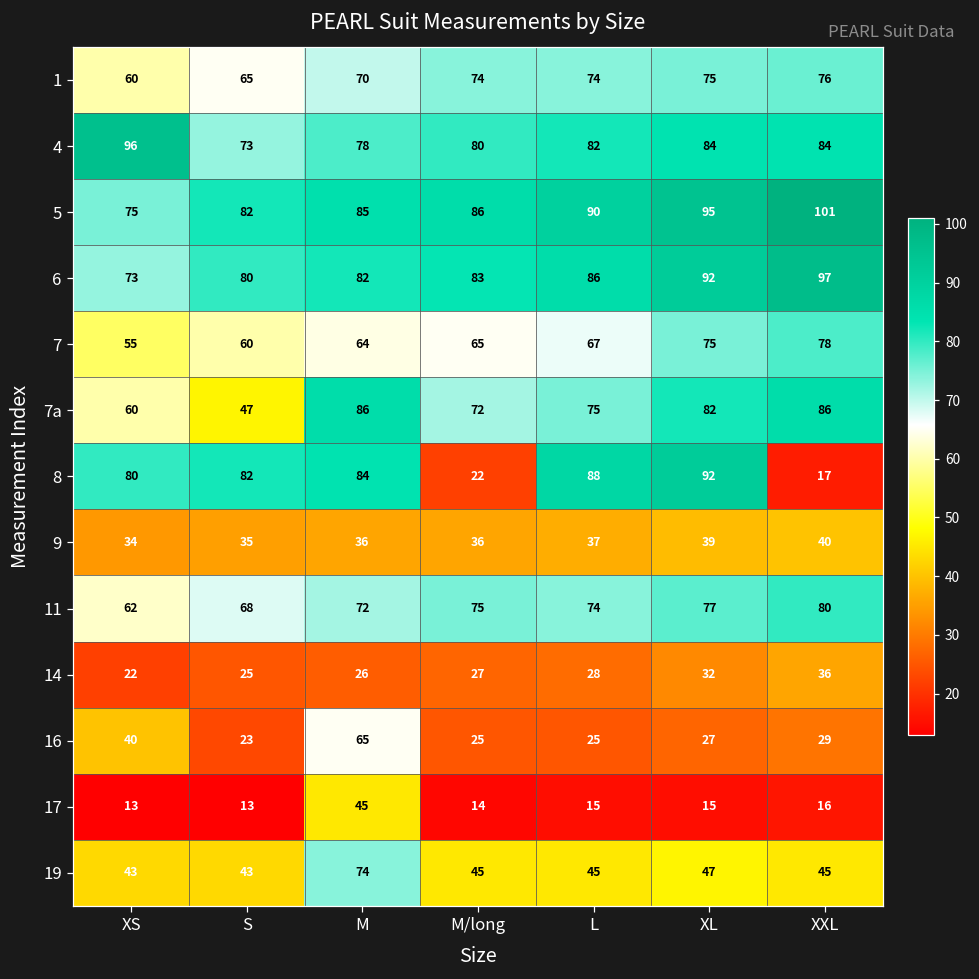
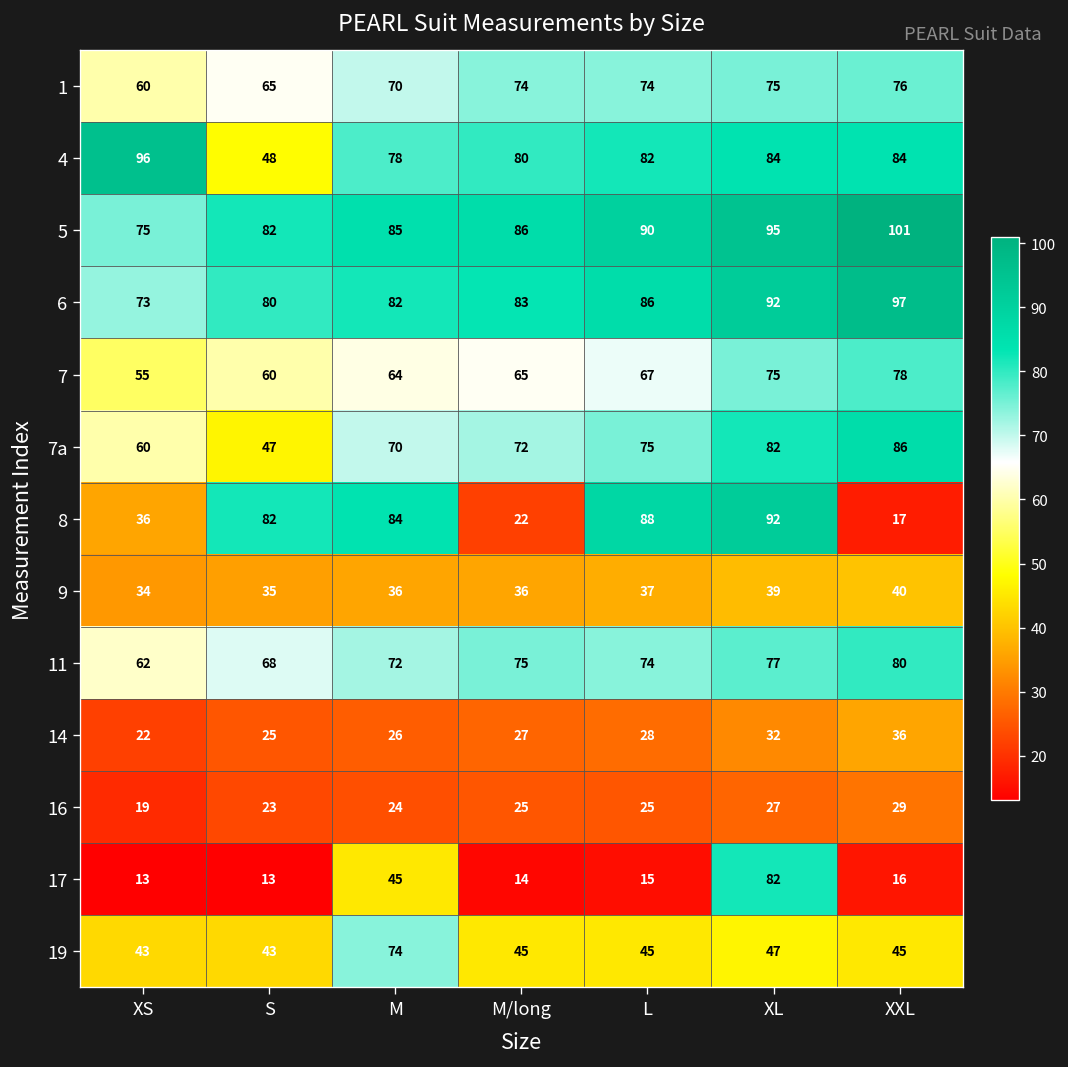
  {
    "1": {
      "XS": 60,
      "S": 65,
      "M": 70,
      "M/long": 74,
      "L": 74,
      "XL": 75,
      "XXL": 76
    },
    "4": {
      "XS": 96,
-     "S": 73,
+     "S": 48,
      "M": 78,
      "M/long": 80,
      "L": 82,
      "XL": 84,
      "XXL": 84
    },
    "5": {
      "XS": 75,
      "S": 82,
      "M": 85,
      "M/long": 86,
      "L": 90,
      "XL": 95,
      "XXL": 101
    },
    "6": {
      "XS": 73,
      "S": 80,
      "M": 82,
      "M/long": 83,
      "L": 86,
      "XL": 92,
      "XXL": 97
    },
    "7": {
      "XS": 55,
      "S": 60,
      "M": 64,
      "M/long": 65,
      "L": 67,
      "XL": 75,
      "XXL": 78
    },
    "7a": {
      "XS": 60,
      "S": 47,
-     "M": 86,
+     "M": 70,
      "M/long": 72,
      "L": 75,
      "XL": 82,
      "XXL": 86
    },
    "8": {
-     "XS": 80,
+     "XS": 36,
      "S": 82,
      "M": 84,
      "M/long": 22,
      "L": 88,
      "XL": 92,
      "XXL": 17
    },
    "9": {
      "XS": 34,
      "S": 35,
      "M": 36,
      "M/long": 36,
      "L": 37,
      "XL": 39,
      "XXL": 40
    },
    "11": {
      "XS": 62,
      "S": 68,
      "M": 72,
      "M/long": 75,
      "L": 74,
      "XL": 77,
      "XXL": 80
    },
    "14": {
      "XS": 22,
      "S": 25,
      "M": 26,
      "M/long": 27,
      "L": 28,
      "XL": 32,
      "XXL": 36
    },
    "16": {
-     "XS": 40,
+     "XS": 19,
      "S": 23,
-     "M": 65,
+     "M": 24,
      "M/long": 25,
      "L": 25,
      "XL": 27,
      "XXL": 29
    },
    "17": {
      "XS": 13,
      "S": 13,
      "M": 45,
      "M/long": 14,
      "L": 15,
-     "XL": 15,
+     "XL": 82,
      "XXL": 16
    },
    "19": {
      "XS": 43,
      "S": 43,
      "M": 74,
      "M/long": 45,
      "L": 45,
      "XL": 47,
      "XXL": 45
    }
  }
